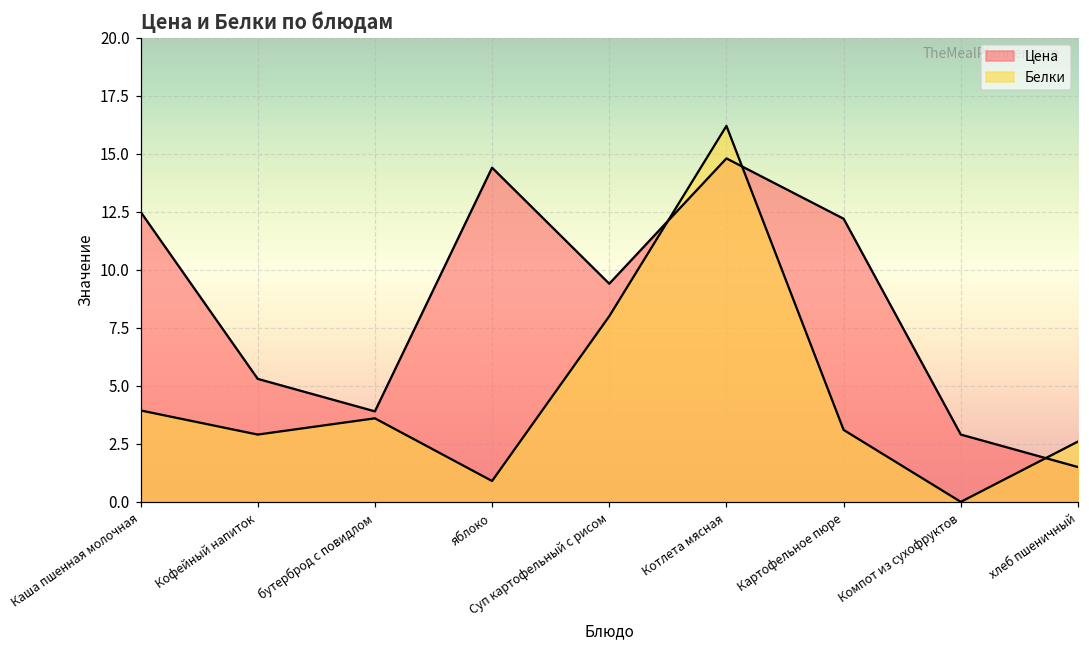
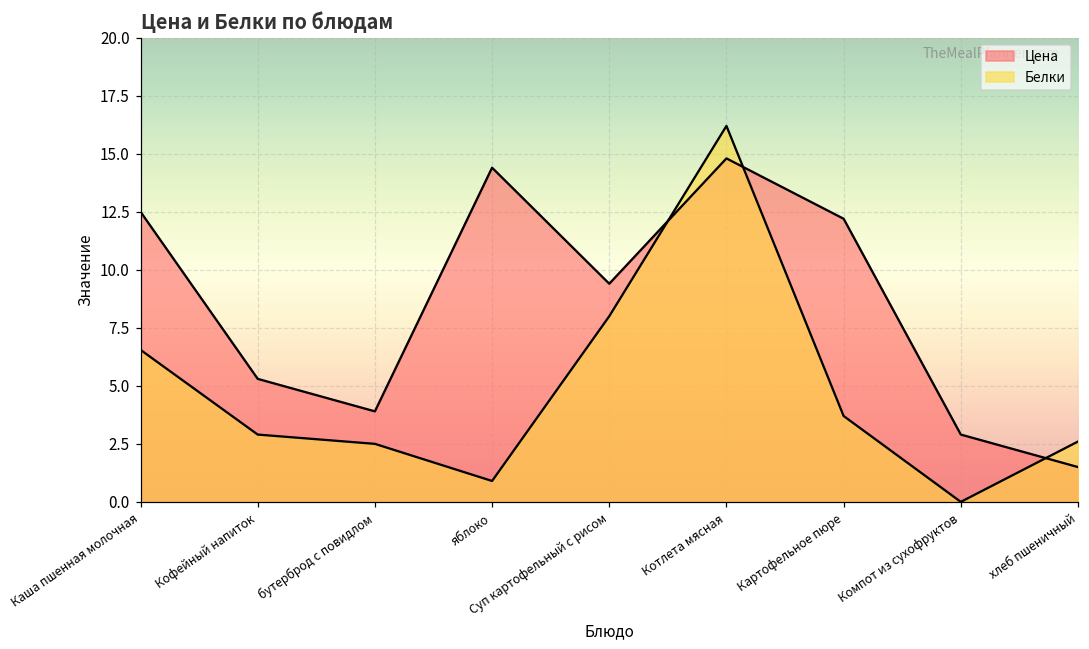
  {
    "Цена": {
      "Каша пшенная молочная": 12.5,
      "Кофейный напиток": 5.3,
      "бутерброд с повидлом": 3.9,
      "яблоко": 14.4,
      "Суп картофельный с рисом": 9.4,
      "Котлета мясная": 14.8,
      "Картофельное пюре": 12.2,
      "Компот из сухофруктов": 2.9,
      "хлеб пшеничный": 1.5
    },
    "Белки": {
-     "Каша пшенная молочная": 3.9,
+     "Каша пшенная молочная": 6.6,
      "Кофейный напиток": 2.9,
-     "бутерброд с повидлом": 3.6,
+     "бутерброд с повидлом": 2.5,
      "яблоко": 0.9,
      "Суп картофельный с рисом": 8.0,
      "Котлета мясная": 16.2,
-     "Картофельное пюре": 3.1,
+     "Картофельное пюре": 3.7,
      "Компот из сухофруктов": 0.0,
      "хлеб пшеничный": 2.6
    }
  }
